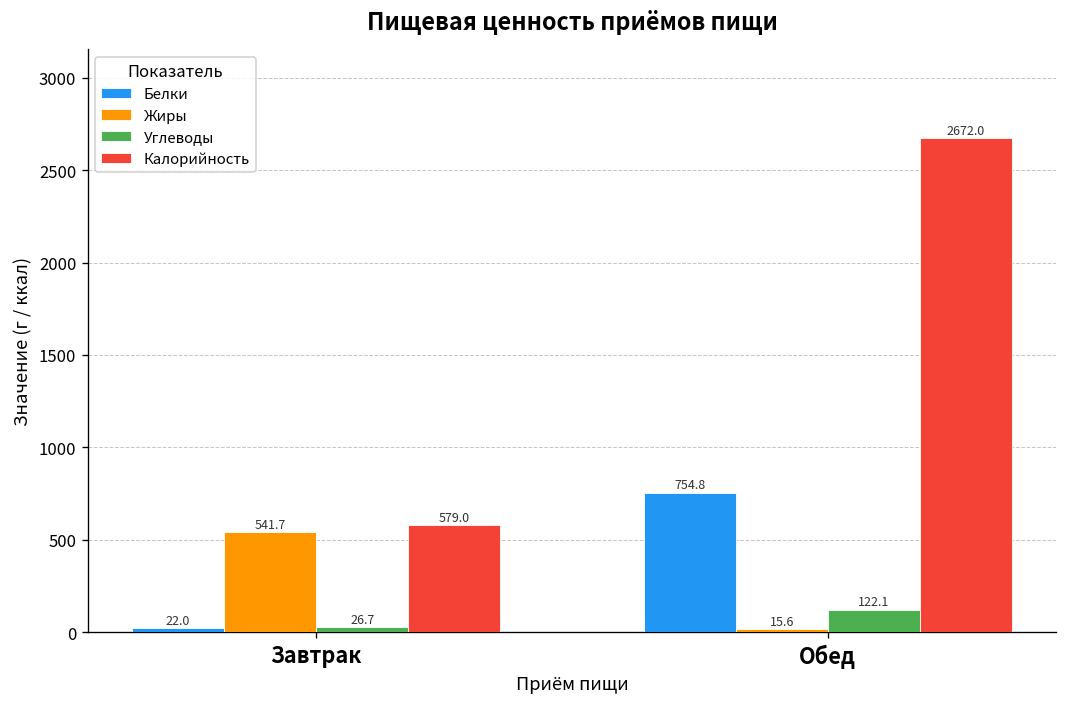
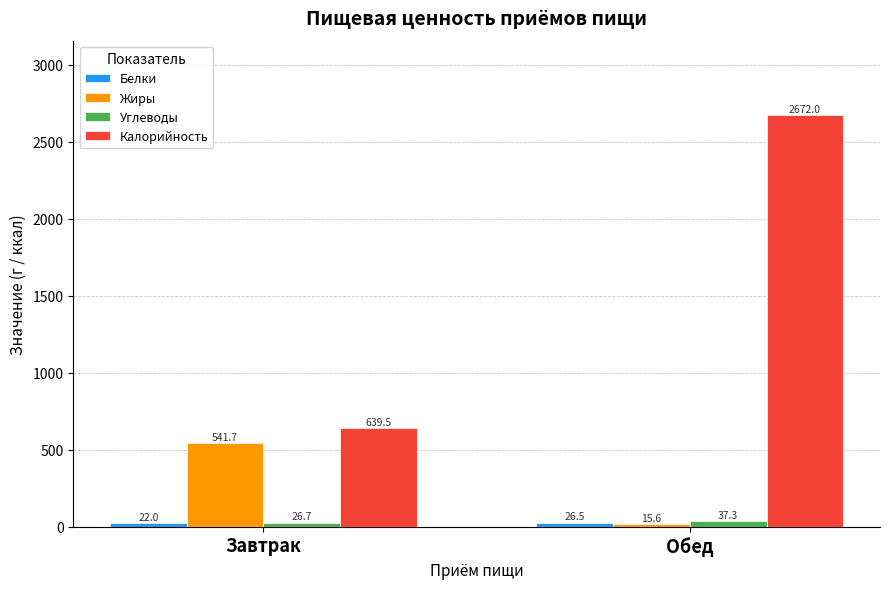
  {
    "Белки": {
      "Завтрак": 22.0,
-     "Обед": 754.8
+     "Обед": 26.5
    },
    "Жиры": {
      "Завтрак": 541.7,
      "Обед": 15.6
    },
    "Углеводы": {
      "Завтрак": 26.7,
-     "Обед": 122.1
+     "Обед": 37.3
    },
    "Калорийность": {
-     "Завтрак": 579.0,
+     "Завтрак": 639.5,
      "Обед": 2672.0
    }
  }
